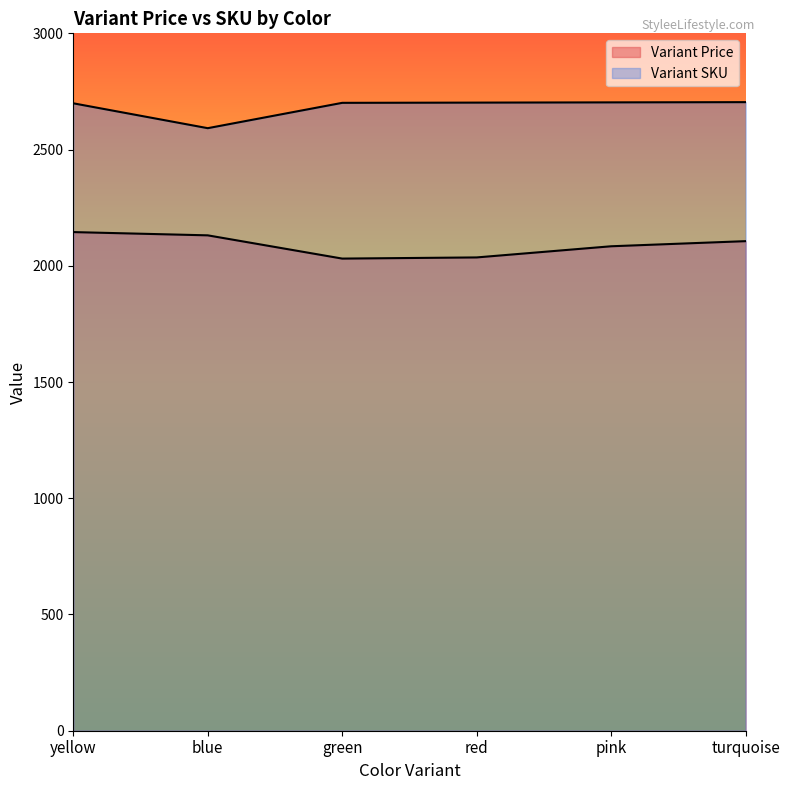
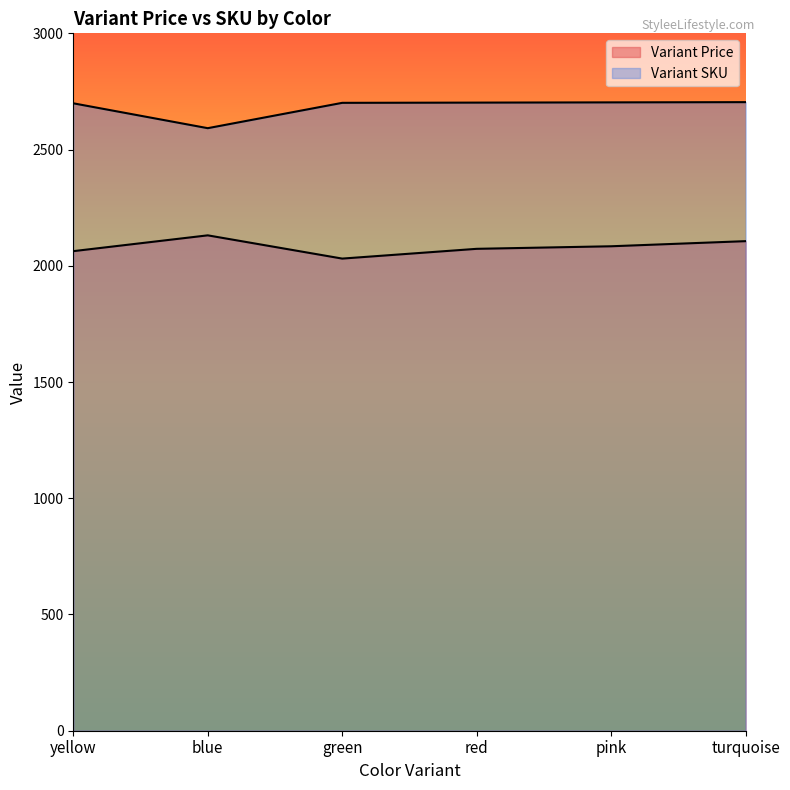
  {
    "Variant Price": {
-     "yellow": 2150,
+     "yellow": 2060,
      "blue": 2130,
      "green": 2030,
-     "red": 2040,
+     "red": 2070,
      "pink": 2080,
      "turquoise": 2110
    },
    "Variant SKU": {
      "yellow": 2700,
      "blue": 2590,
      "green": 2700,
      "red": 2700,
      "pink": 2700,
      "turquoise": 2700
    }
  }
